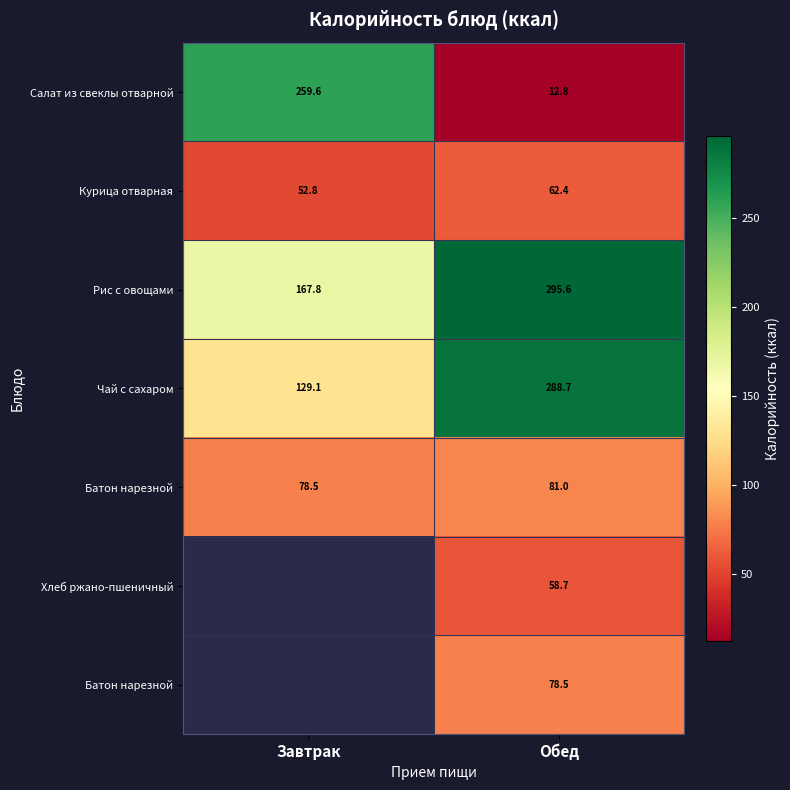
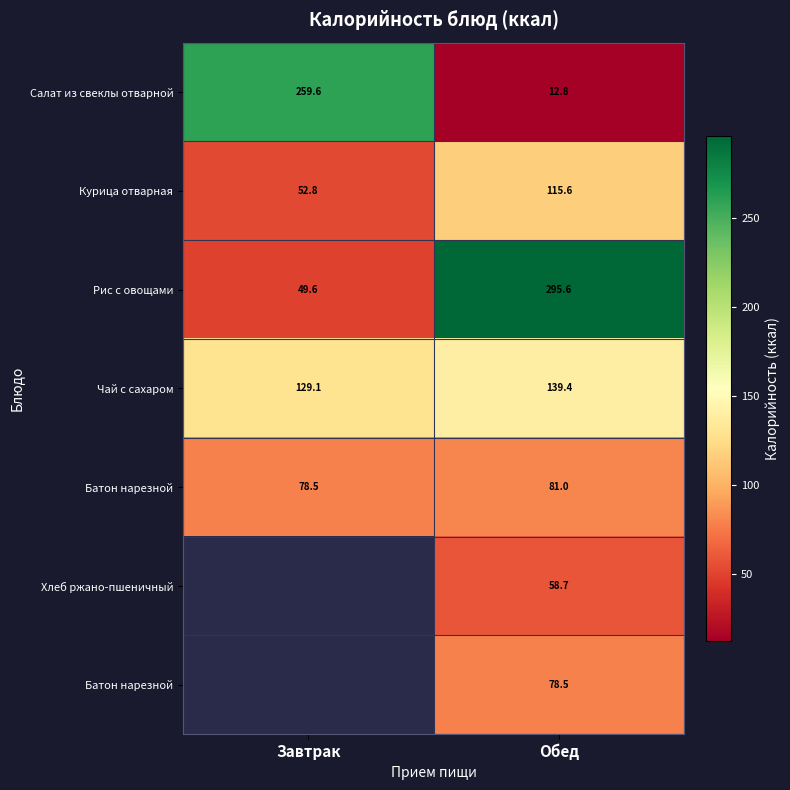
  {
    "Салат из свеклы отварной": {
      "Завтрак": 259.6,
      "Обед": 12.8
    },
    "Курица отварная": {
      "Завтрак": 52.8,
-     "Обед": 62.4
+     "Обед": 115.6
    },
    "Рис с овощами": {
-     "Завтрак": 167.8,
+     "Завтрак": 49.6,
      "Обед": 295.6
    },
    "Чай с сахаром": {
      "Завтрак": 129.1,
-     "Обед": 288.7
+     "Обед": 139.4
    },
    "Батон нарезной": {
      "Завтрак": 78.5
    },
    "Хлеб ржано-пшеничный": {
      "Обед": 58.7
    }
  }
